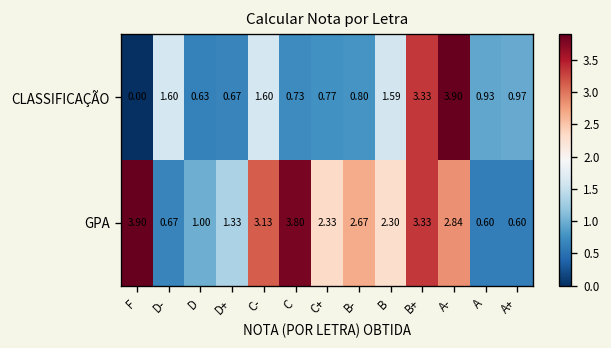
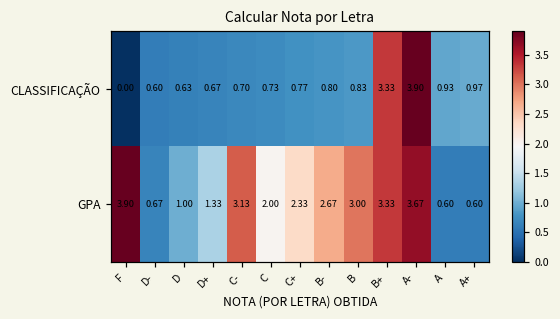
  {
    "CLASSIFICAÇÃO": {
      "F": 0.00,
-     "D-": 1.60,
+     "D-": 0.60,
      "D": 0.63,
      "D+": 0.67,
-     "C-": 1.60,
+     "C-": 0.70,
      "C": 0.73,
      "C+": 0.77,
      "B-": 0.80,
-     "B": 1.59,
+     "B": 0.83,
      "B+": 3.33,
      "A-": 3.90,
      "A": 0.93,
      "A+": 0.97
    },
    "GPA": {
      "F": 3.90,
      "D-": 0.67,
      "D": 1.00,
      "D+": 1.33,
      "C-": 3.13,
-     "C": 3.80,
+     "C": 2.00,
      "C+": 2.33,
      "B-": 2.67,
-     "B": 2.30,
+     "B": 3.00,
      "B+": 3.33,
-     "A-": 2.84,
+     "A-": 3.67,
      "A": 0.60,
      "A+": 0.60
    }
  }
